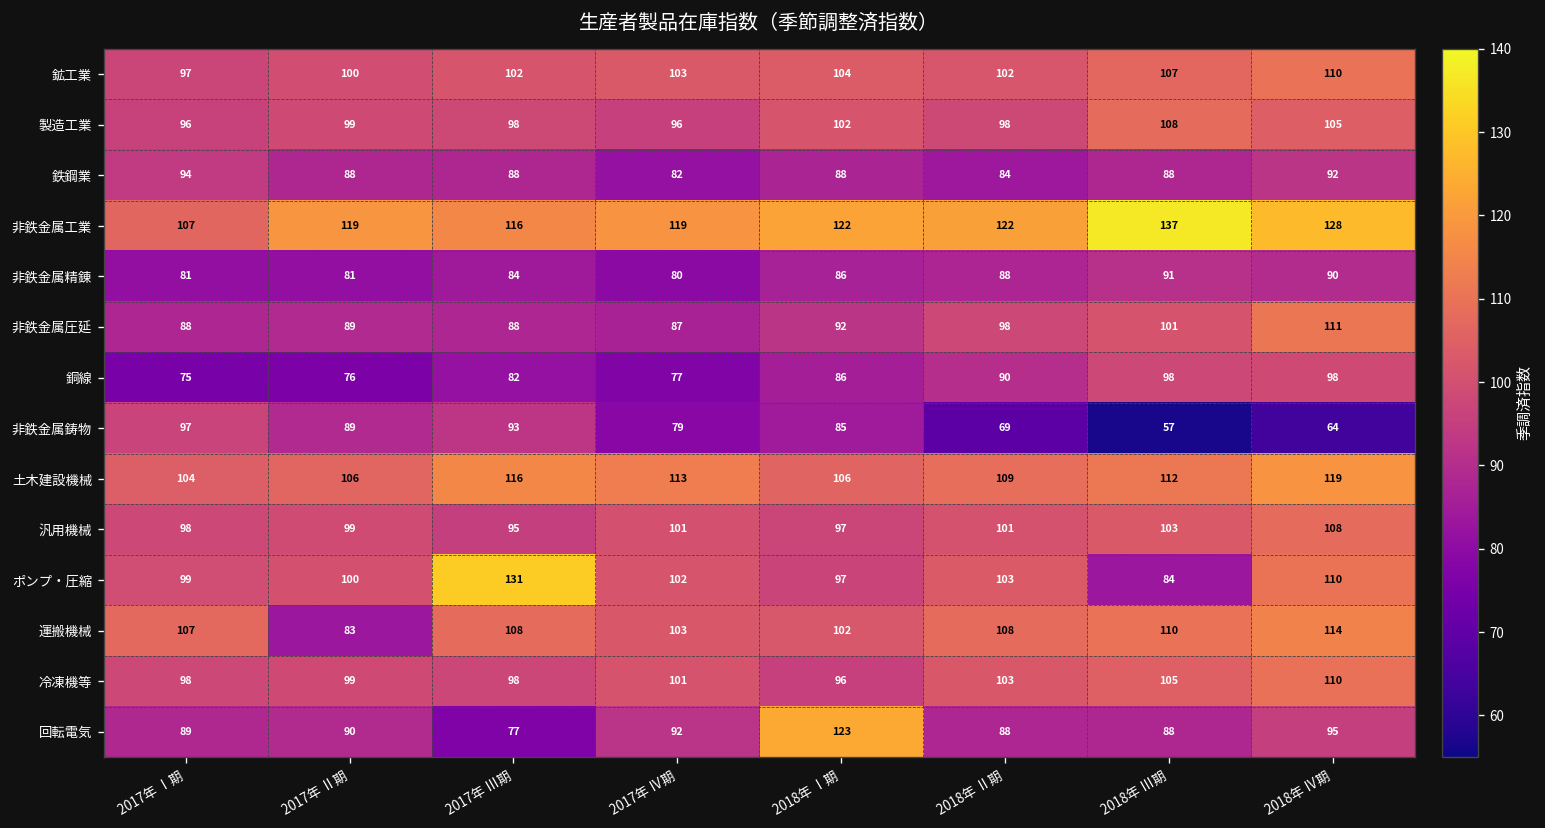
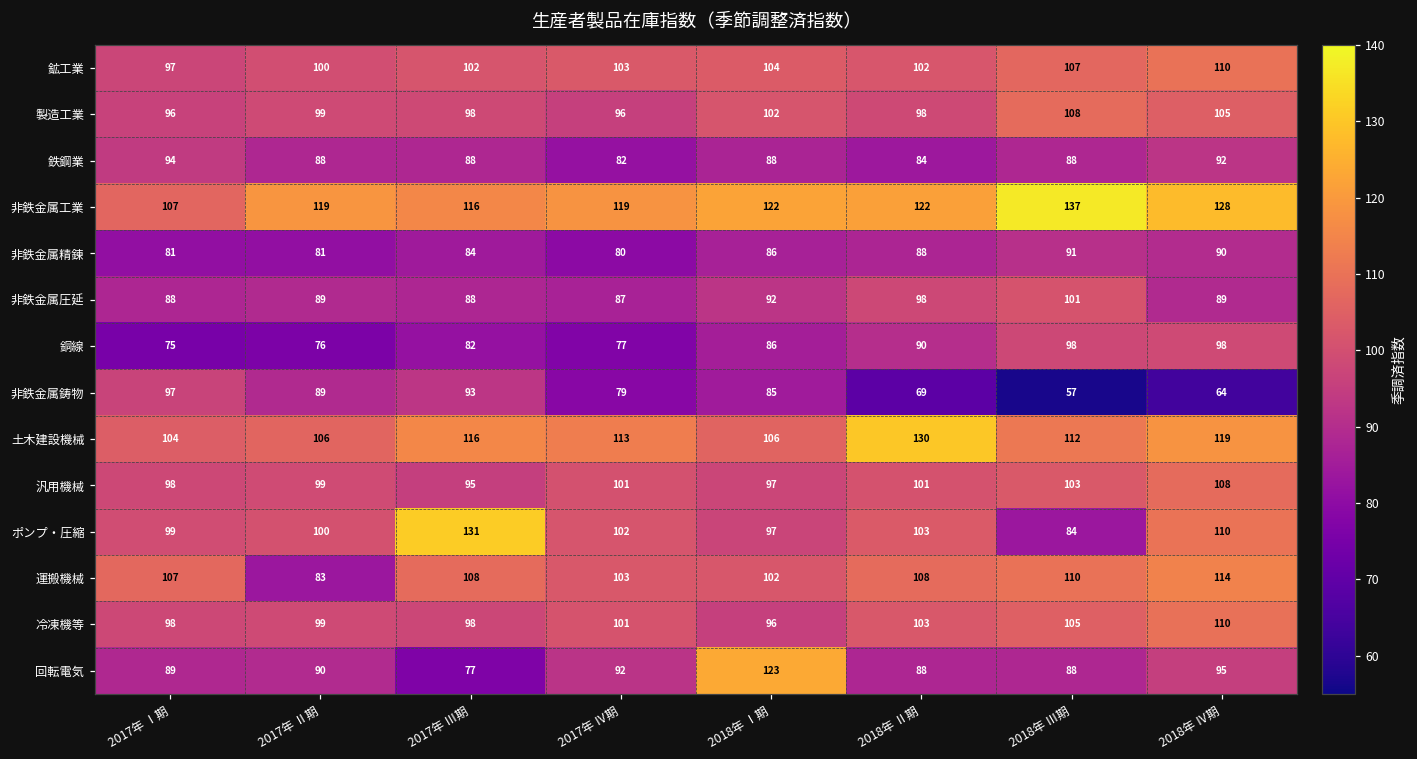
  {
    "鉱工業": {
      "2017年 Ⅰ期": 97,
      "2017年 Ⅱ期": 100,
      "2017年 Ⅲ期": 102,
      "2017年 Ⅳ期": 103,
      "2018年 Ⅰ期": 104,
      "2018年 Ⅱ期": 102,
      "2018年 Ⅲ期": 107,
      "2018年 Ⅳ期": 110
    },
    "製造工業": {
      "2017年 Ⅰ期": 96,
      "2017年 Ⅱ期": 99,
      "2017年 Ⅲ期": 98,
      "2017年 Ⅳ期": 96,
      "2018年 Ⅰ期": 102,
      "2018年 Ⅱ期": 98,
      "2018年 Ⅲ期": 108,
      "2018年 Ⅳ期": 105
    },
    "鉄鋼業": {
      "2017年 Ⅰ期": 94,
      "2017年 Ⅱ期": 88,
      "2017年 Ⅲ期": 88,
      "2017年 Ⅳ期": 82,
      "2018年 Ⅰ期": 88,
      "2018年 Ⅱ期": 84,
      "2018年 Ⅲ期": 88,
      "2018年 Ⅳ期": 92
    },
    "非鉄金属工業": {
      "2017年 Ⅰ期": 107,
      "2017年 Ⅱ期": 119,
      "2017年 Ⅲ期": 116,
      "2017年 Ⅳ期": 119,
      "2018年 Ⅰ期": 122,
      "2018年 Ⅱ期": 122,
      "2018年 Ⅲ期": 137,
      "2018年 Ⅳ期": 128
    },
    "非鉄金属精錬": {
      "2017年 Ⅰ期": 81,
      "2017年 Ⅱ期": 81,
      "2017年 Ⅲ期": 84,
      "2017年 Ⅳ期": 80,
      "2018年 Ⅰ期": 86,
      "2018年 Ⅱ期": 88,
      "2018年 Ⅲ期": 91,
      "2018年 Ⅳ期": 90
    },
    "非鉄金属圧延": {
      "2017年 Ⅰ期": 88,
      "2017年 Ⅱ期": 89,
      "2017年 Ⅲ期": 88,
      "2017年 Ⅳ期": 87,
      "2018年 Ⅰ期": 92,
      "2018年 Ⅱ期": 98,
      "2018年 Ⅲ期": 101,
-     "2018年 Ⅳ期": 111
+     "2018年 Ⅳ期": 89
    },
    "銅線": {
      "2017年 Ⅰ期": 75,
      "2017年 Ⅱ期": 76,
      "2017年 Ⅲ期": 82,
      "2017年 Ⅳ期": 77,
      "2018年 Ⅰ期": 86,
      "2018年 Ⅱ期": 90,
      "2018年 Ⅲ期": 98,
      "2018年 Ⅳ期": 98
    },
    "非鉄金属鋳物": {
      "2017年 Ⅰ期": 97,
      "2017年 Ⅱ期": 89,
      "2017年 Ⅲ期": 93,
      "2017年 Ⅳ期": 79,
      "2018年 Ⅰ期": 85,
      "2018年 Ⅱ期": 69,
      "2018年 Ⅲ期": 57,
      "2018年 Ⅳ期": 64
    },
    "土木建設機械": {
      "2017年 Ⅰ期": 104,
      "2017年 Ⅱ期": 106,
      "2017年 Ⅲ期": 116,
      "2017年 Ⅳ期": 113,
      "2018年 Ⅰ期": 106,
-     "2018年 Ⅱ期": 109,
+     "2018年 Ⅱ期": 130,
      "2018年 Ⅲ期": 112,
      "2018年 Ⅳ期": 119
    },
    "汎用機械": {
      "2017年 Ⅰ期": 98,
      "2017年 Ⅱ期": 99,
      "2017年 Ⅲ期": 95,
      "2017年 Ⅳ期": 101,
      "2018年 Ⅰ期": 97,
      "2018年 Ⅱ期": 101,
      "2018年 Ⅲ期": 103,
      "2018年 Ⅳ期": 108
    },
    "ポンプ・圧縮": {
      "2017年 Ⅰ期": 99,
      "2017年 Ⅱ期": 100,
      "2017年 Ⅲ期": 131,
      "2017年 Ⅳ期": 102,
      "2018年 Ⅰ期": 97,
      "2018年 Ⅱ期": 103,
      "2018年 Ⅲ期": 84,
      "2018年 Ⅳ期": 110
    },
    "運搬機械": {
      "2017年 Ⅰ期": 107,
      "2017年 Ⅱ期": 83,
      "2017年 Ⅲ期": 108,
      "2017年 Ⅳ期": 103,
      "2018年 Ⅰ期": 102,
      "2018年 Ⅱ期": 108,
      "2018年 Ⅲ期": 110,
      "2018年 Ⅳ期": 114
    },
    "冷凍機等": {
      "2017年 Ⅰ期": 98,
      "2017年 Ⅱ期": 99,
      "2017年 Ⅲ期": 98,
      "2017年 Ⅳ期": 101,
      "2018年 Ⅰ期": 96,
      "2018年 Ⅱ期": 103,
      "2018年 Ⅲ期": 105,
      "2018年 Ⅳ期": 110
    },
    "回転電気": {
      "2017年 Ⅰ期": 89,
      "2017年 Ⅱ期": 90,
      "2017年 Ⅲ期": 77,
      "2017年 Ⅳ期": 92,
      "2018年 Ⅰ期": 123,
      "2018年 Ⅱ期": 88,
      "2018年 Ⅲ期": 88,
      "2018年 Ⅳ期": 95
    }
  }
